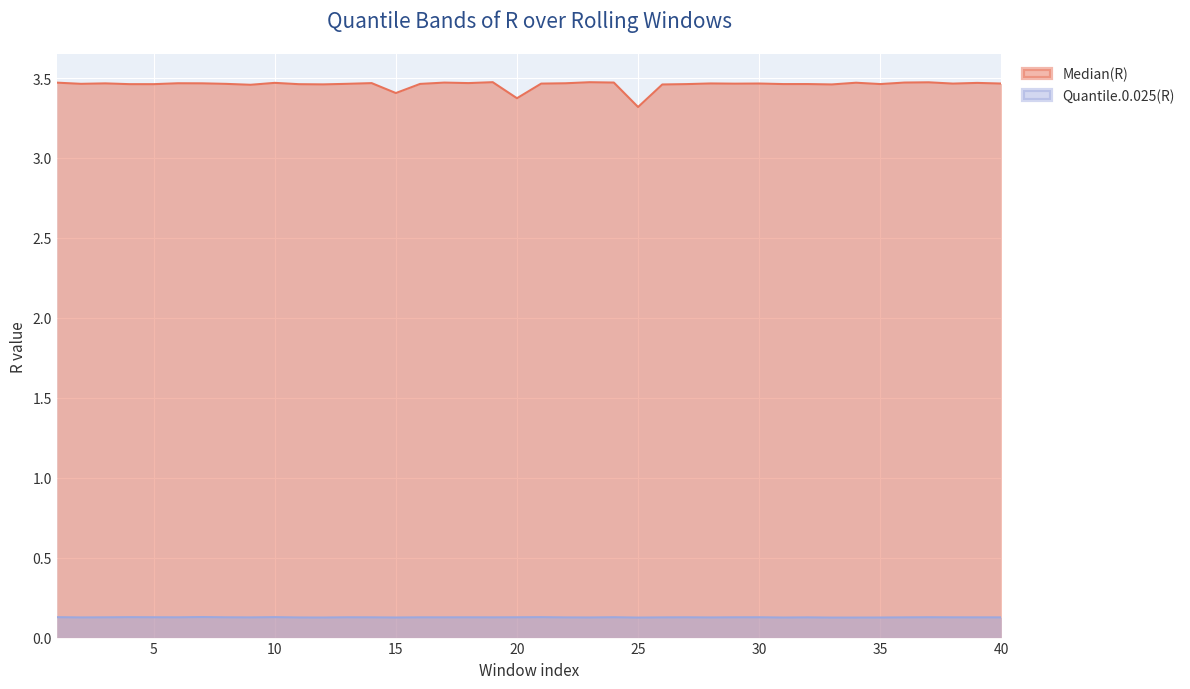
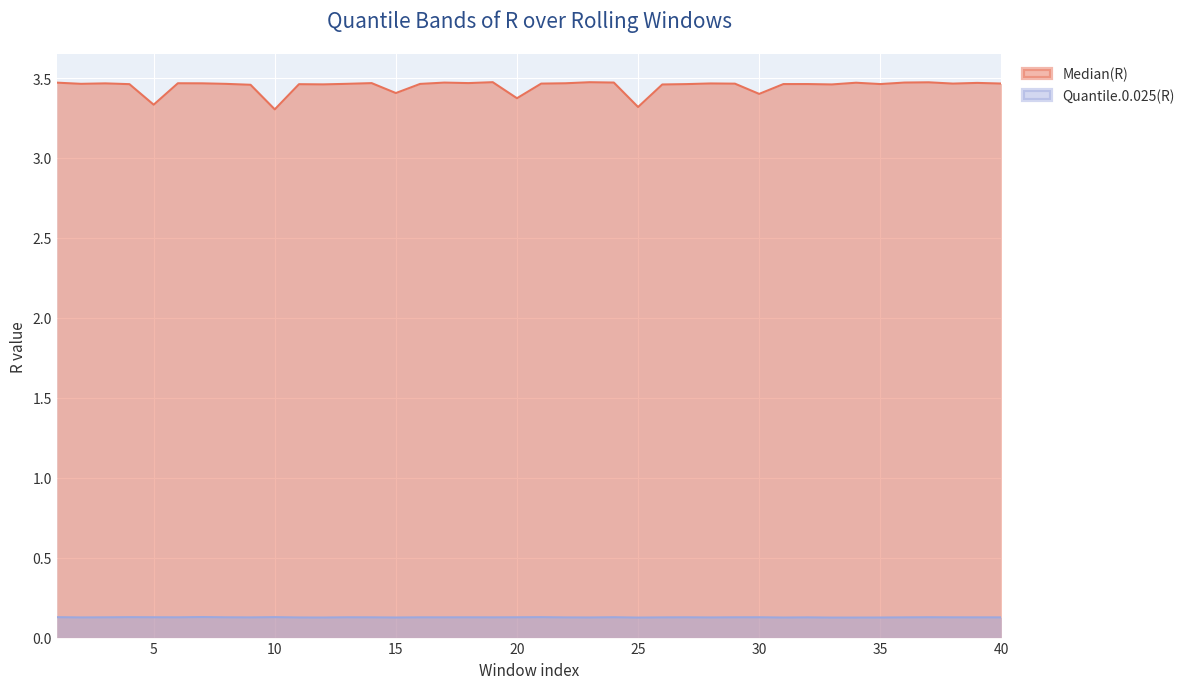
  {
    "Median(R)": {
-     "5": 3.46,
-     "10": 3.47,
+     "5": 3.33,
+     "10": 3.30,
      "15": 3.41,
      "20": 3.37,
      "25": 3.32,
-     "30": 3.47,
+     "30": 3.40,
      "35": 3.46,
      "40": 3.47
    },
    "Quantile.0.025(R)": {
      "5": 0.13,
      "10": 0.13,
      "15": 0.13,
      "20": 0.13,
      "25": 0.13,
      "30": 0.13,
      "35": 0.13,
      "40": 0.13
    }
  }
